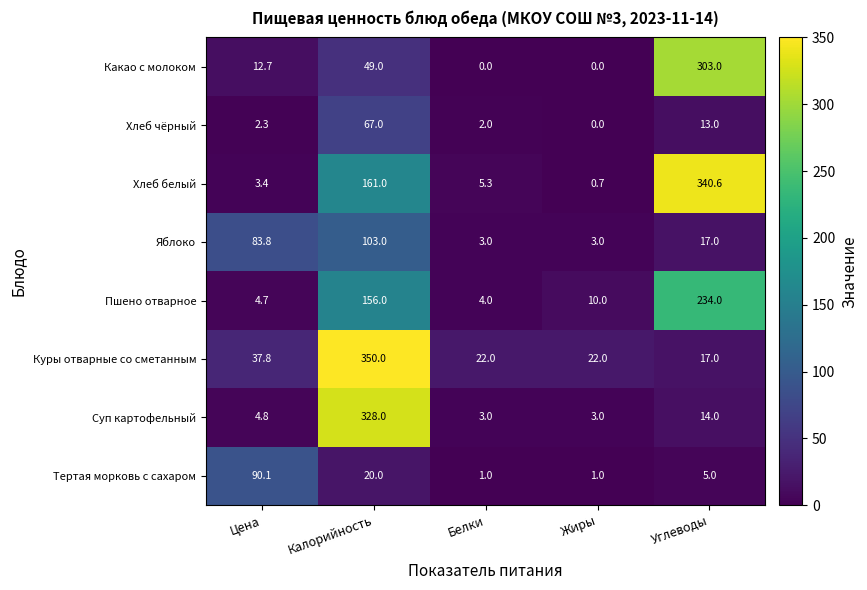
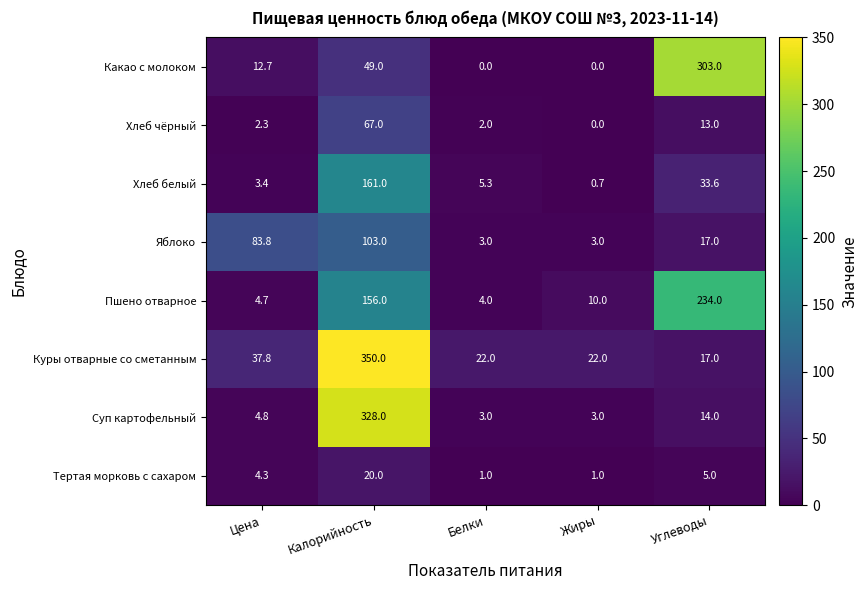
  {
    "Какао с молоком": {
      "Цена": 12.7,
      "Калорийность": 49.0,
      "Белки": 0.0,
      "Жиры": 0.0,
      "Углеводы": 303.0
    },
    "Хлеб чёрный": {
      "Цена": 2.3,
      "Калорийность": 67.0,
      "Белки": 2.0,
      "Жиры": 0.0,
      "Углеводы": 13.0
    },
    "Хлеб белый": {
      "Цена": 3.4,
      "Калорийность": 161.0,
      "Белки": 5.3,
      "Жиры": 0.7,
-     "Углеводы": 340.6
+     "Углеводы": 33.6
    },
    "Яблоко": {
      "Цена": 83.8,
      "Калорийность": 103.0,
      "Белки": 3.0,
      "Жиры": 3.0,
      "Углеводы": 17.0
    },
    "Пшено отварное": {
      "Цена": 4.7,
      "Калорийность": 156.0,
      "Белки": 4.0,
      "Жиры": 10.0,
      "Углеводы": 234.0
    },
    "Куры отварные со сметанным": {
      "Цена": 37.8,
      "Калорийность": 350.0,
      "Белки": 22.0,
      "Жиры": 22.0,
      "Углеводы": 17.0
    },
    "Суп картофельный": {
      "Цена": 4.8,
      "Калорийность": 328.0,
      "Белки": 3.0,
      "Жиры": 3.0,
      "Углеводы": 14.0
    },
    "Тертая морковь с сахаром": {
-     "Цена": 90.1,
+     "Цена": 4.3,
      "Калорийность": 20.0,
      "Белки": 1.0,
      "Жиры": 1.0,
      "Углеводы": 5.0
    }
  }
